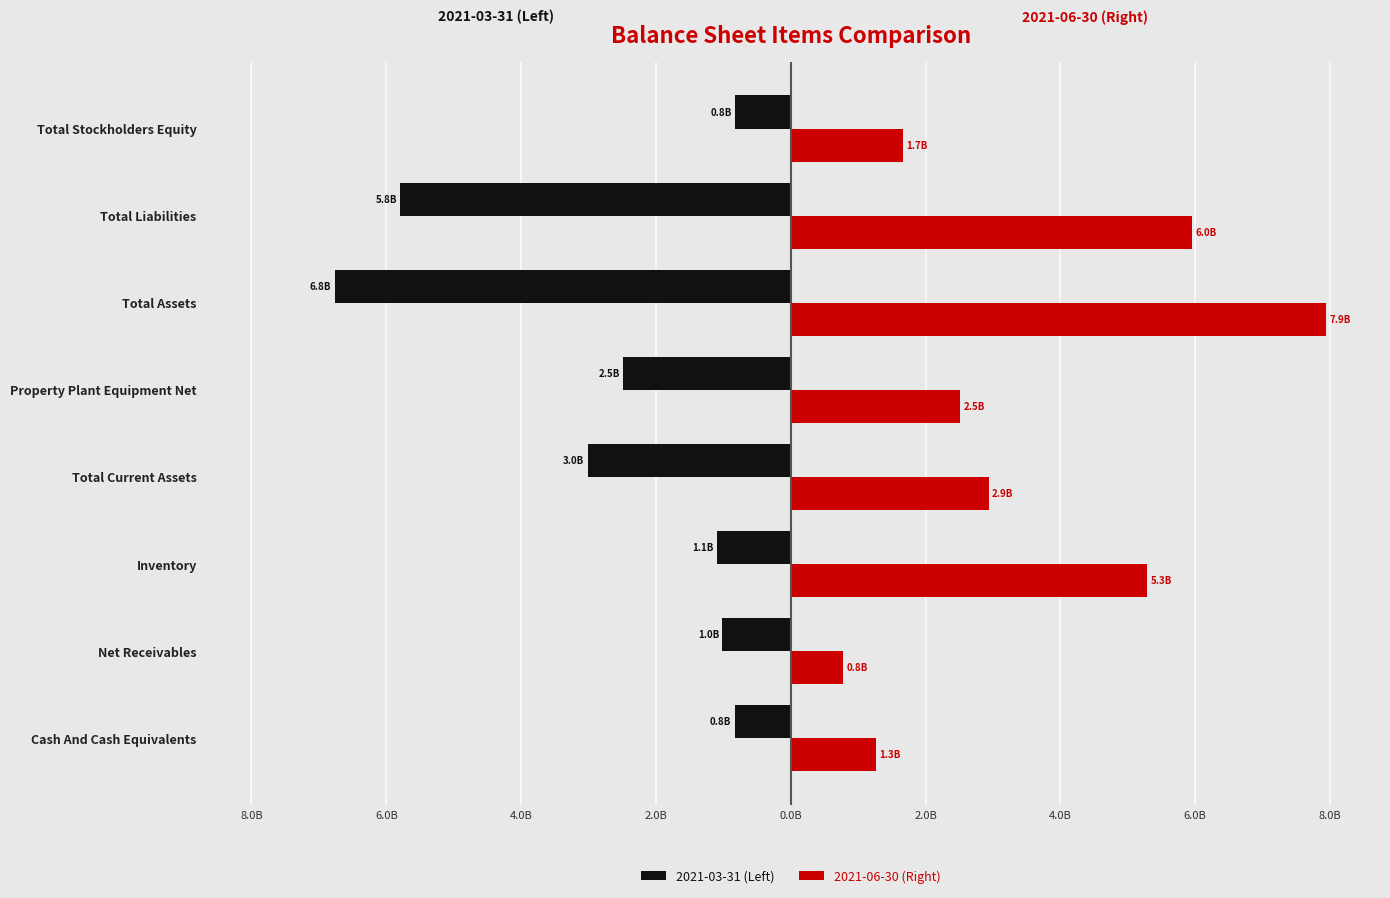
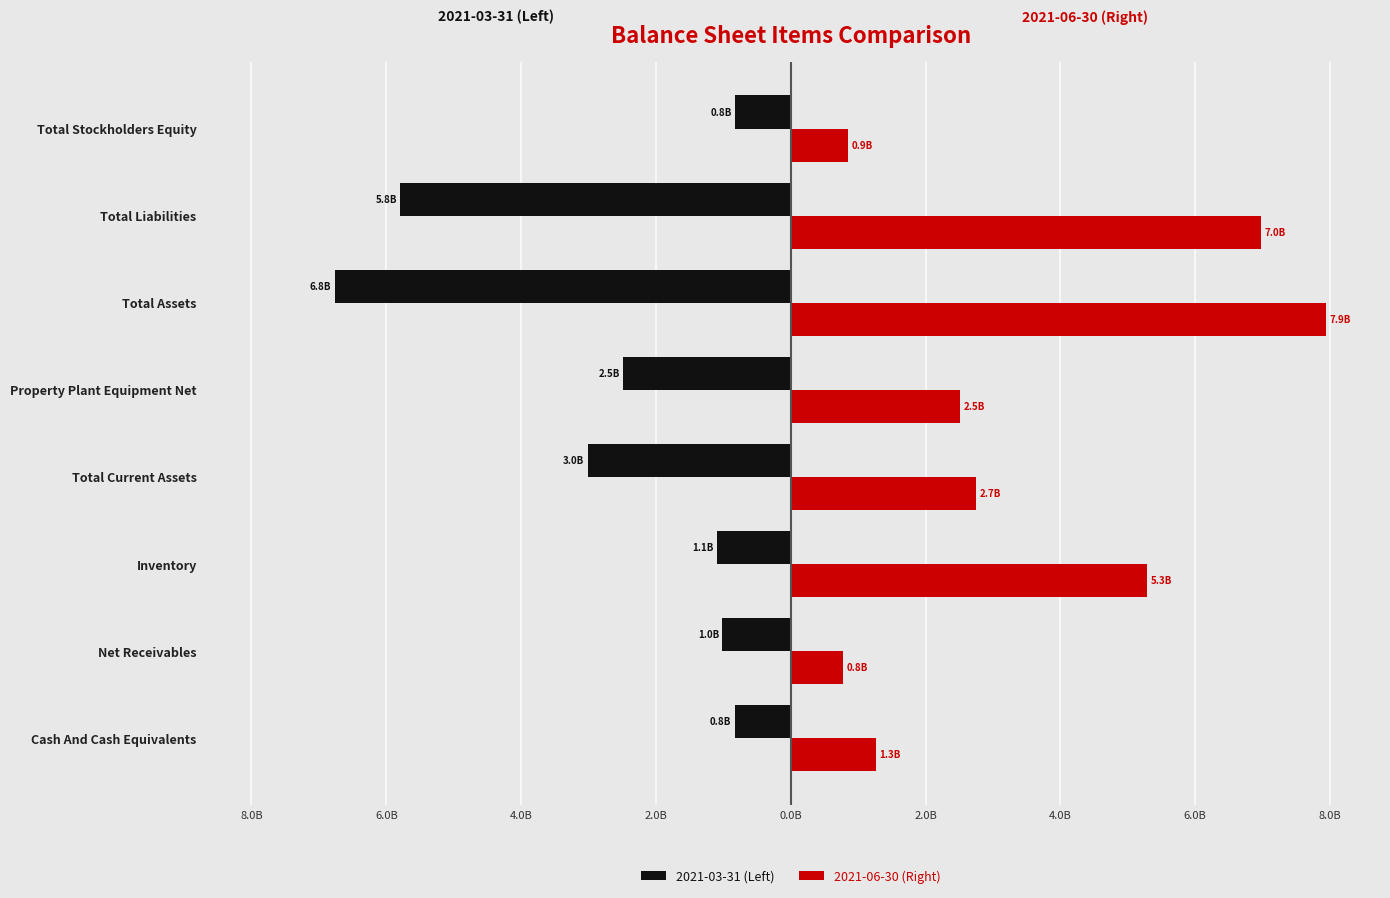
  {
    "2021-06-30 (Right)": {
-     "Total Stockholders Equity": "1.7B",
-     "Total Liabilities": "6.0B",
+     "Total Stockholders Equity": "0.9B",
+     "Total Liabilities": "7.0B",
      "Total Assets": "7.9B",
      "Property Plant Equipment Net": "2.5B",
-     "Total Current Assets": "2.9B",
+     "Total Current Assets": "2.7B",
      "Inventory": "5.3B",
      "Net Receivables": "0.8B",
      "Cash And Cash Equivalents": "1.3B"
    }
  }
